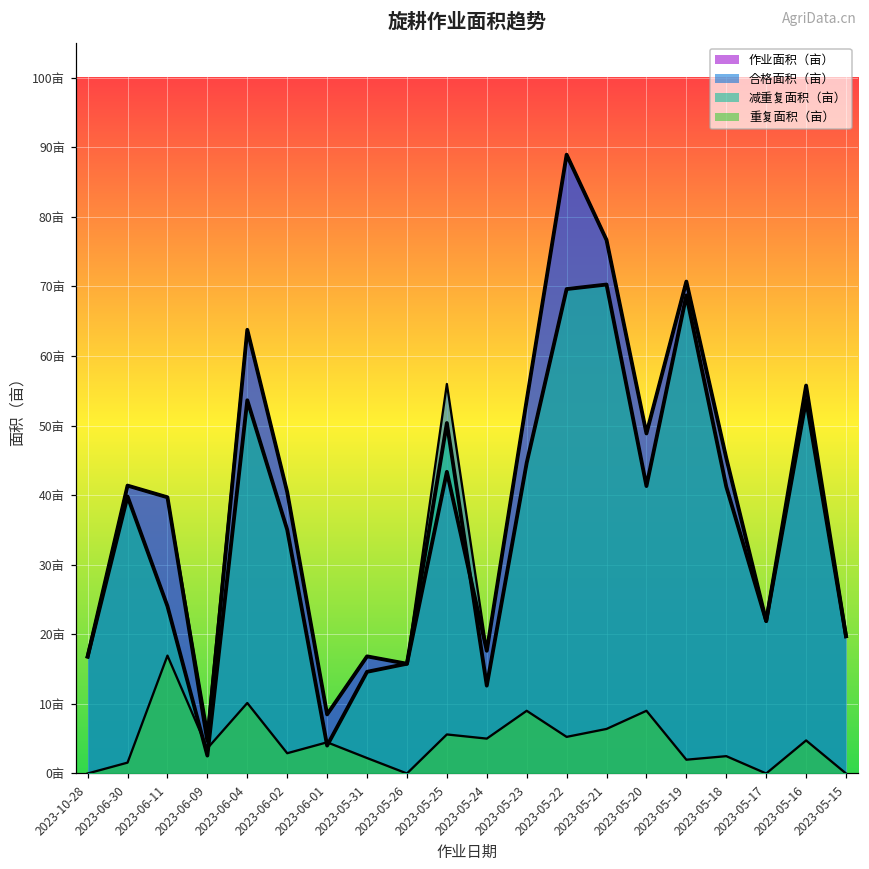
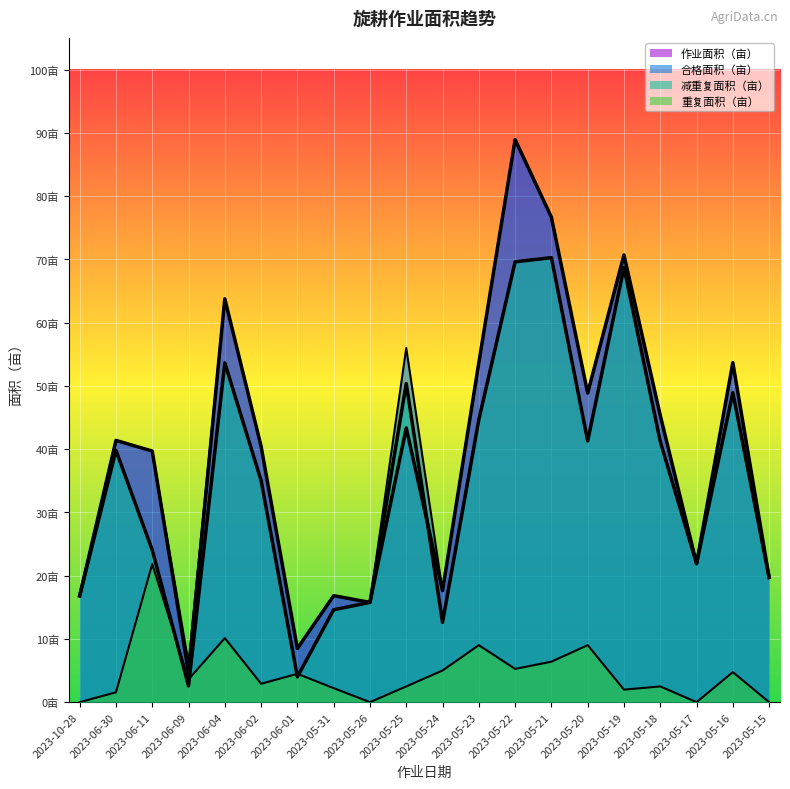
  {
    "作业面积（亩）": {
      "2023-06-09": "5亩",
      "2023-05-25": "43亩"
    },
    "合格面积（亩）": {
      "2023-06-09": "6亩",
      "2023-05-25": "56亩"
    },
    "减重复面积（亩）": {
      "2023-06-30": "40亩",
      "2023-06-11": "24亩",
      "2023-06-09": "3亩",
      "2023-06-04": "54亩",
      "2023-06-02": "35亩",
      "2023-06-01": "4亩",
      "2023-05-31": "15亩",
      "2023-05-25": "50亩",
      "2023-05-24": "13亩",
      "2023-05-23": "45亩",
      "2023-05-22": "70亩",
      "2023-05-21": "70亩",
      "2023-05-20": "41亩",
      "2023-05-19": "69亩",
      "2023-05-18": "41亩",
-     "2023-05-16": "56亩"
+     "2023-05-16": "49亩"
    },
    "重复面积（亩）": {
      "2023-10-28": "0亩",
      "2023-06-30": "2亩",
-     "2023-06-11": "17亩",
+     "2023-06-11": "22亩",
      "2023-06-09": "4亩",
      "2023-06-04": "10亩",
      "2023-06-02": "3亩",
      "2023-06-01": "4亩",
      "2023-05-31": "2亩",
      "2023-05-26": "0亩",
-     "2023-05-25": "6亩",
+     "2023-05-25": "2亩",
      "2023-05-24": "5亩",
      "2023-05-23": "9亩",
      "2023-05-22": "5亩",
      "2023-05-21": "6亩",
      "2023-05-20": "9亩",
      "2023-05-19": "2亩",
      "2023-05-18": "2亩",
      "2023-05-17": "0亩",
      "2023-05-16": "5亩",
      "2023-05-15": "0亩"
    }
  }
